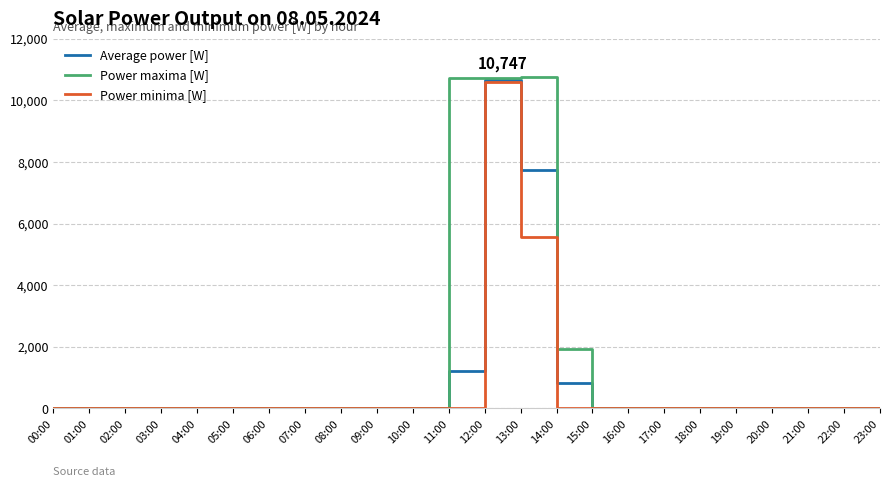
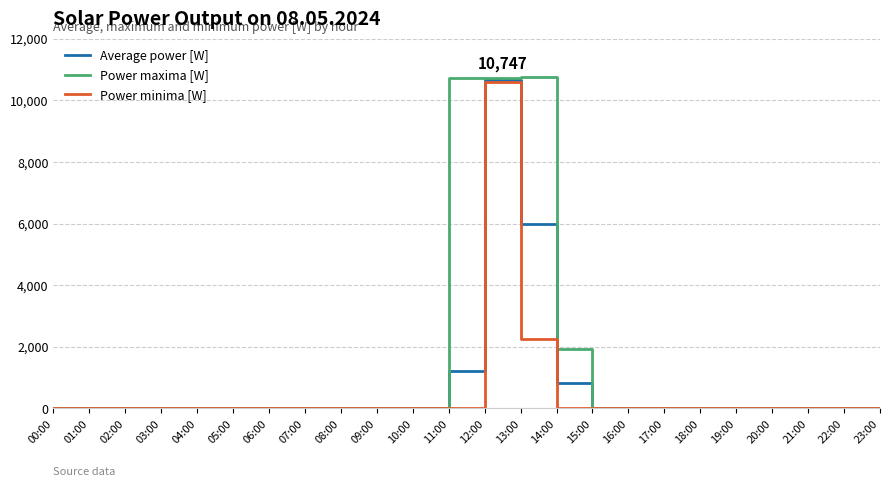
  {
    "Average power [W]": {
      "11:00": "1,200",
-     "13:00": "7,700",
+     "13:00": "6,000",
      "14:00": "800"
    },
    "Power maxima [W]": {
      "13:00": "10,747"
    },
    "Power minima [W]": {
      "11:00": "0",
-     "13:00": "5,600",
+     "13:00": "2,200",
      "14:00": "0"
    }
  }
